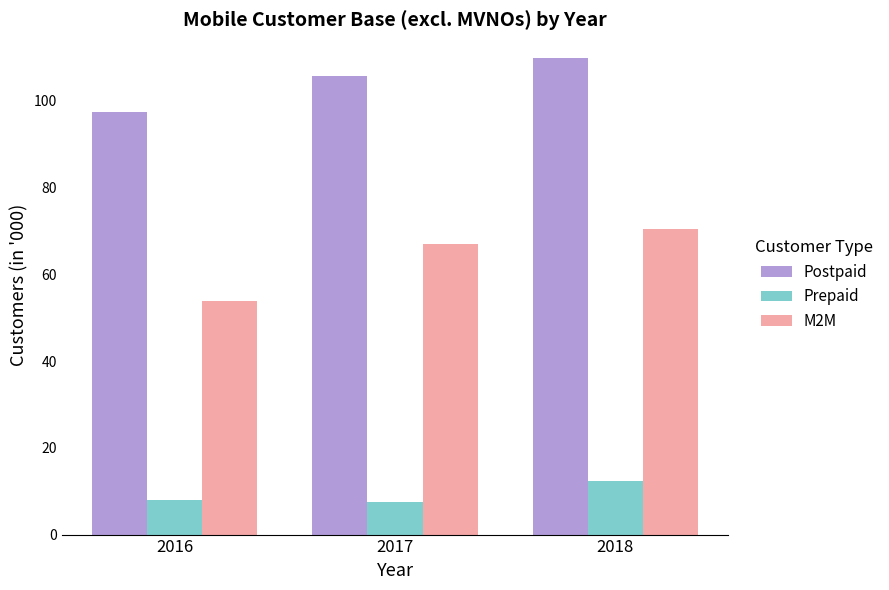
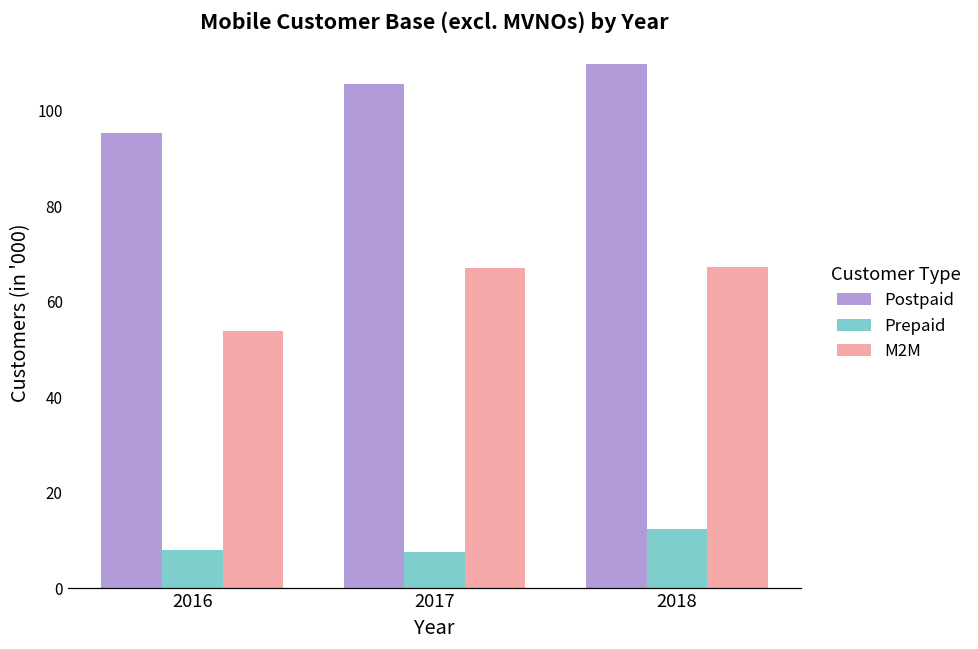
  {
    "Postpaid": {
-     "2016": 97,
+     "2016": 95,
      "2017": 106,
      "2018": 110
    },
    "Prepaid": {
      "2016": 8,
      "2017": 8,
      "2018": 12
    },
    "M2M": {
      "2016": 54,
      "2017": 67,
-     "2018": 71
+     "2018": 67
    }
  }
